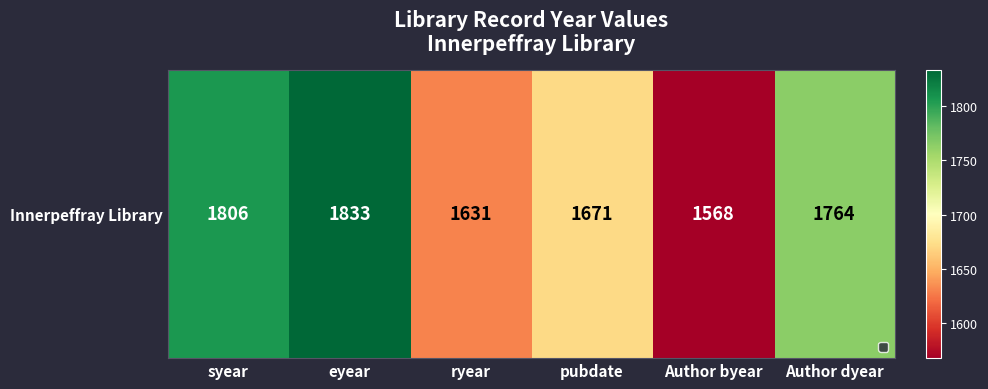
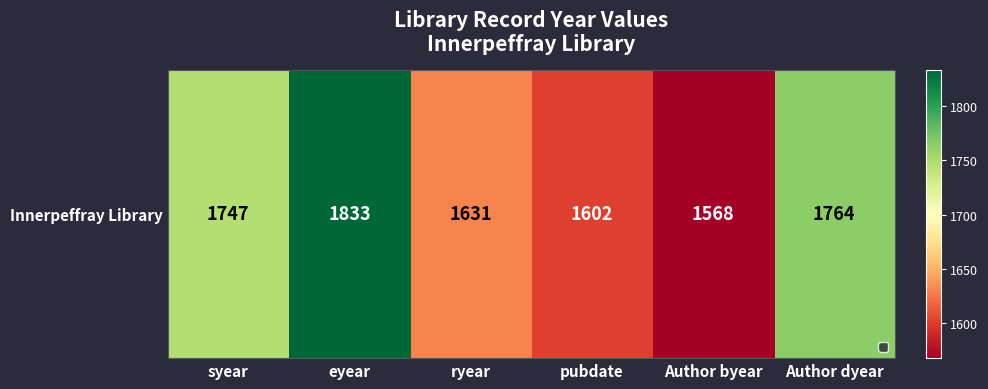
  {
    "Innerpeffray Library": {
-     "syear": 1806,
+     "syear": 1747,
      "eyear": 1833,
      "ryear": 1631,
-     "pubdate": 1671,
+     "pubdate": 1602,
      "Author byear": 1568,
      "Author dyear": 1764
    }
  }
